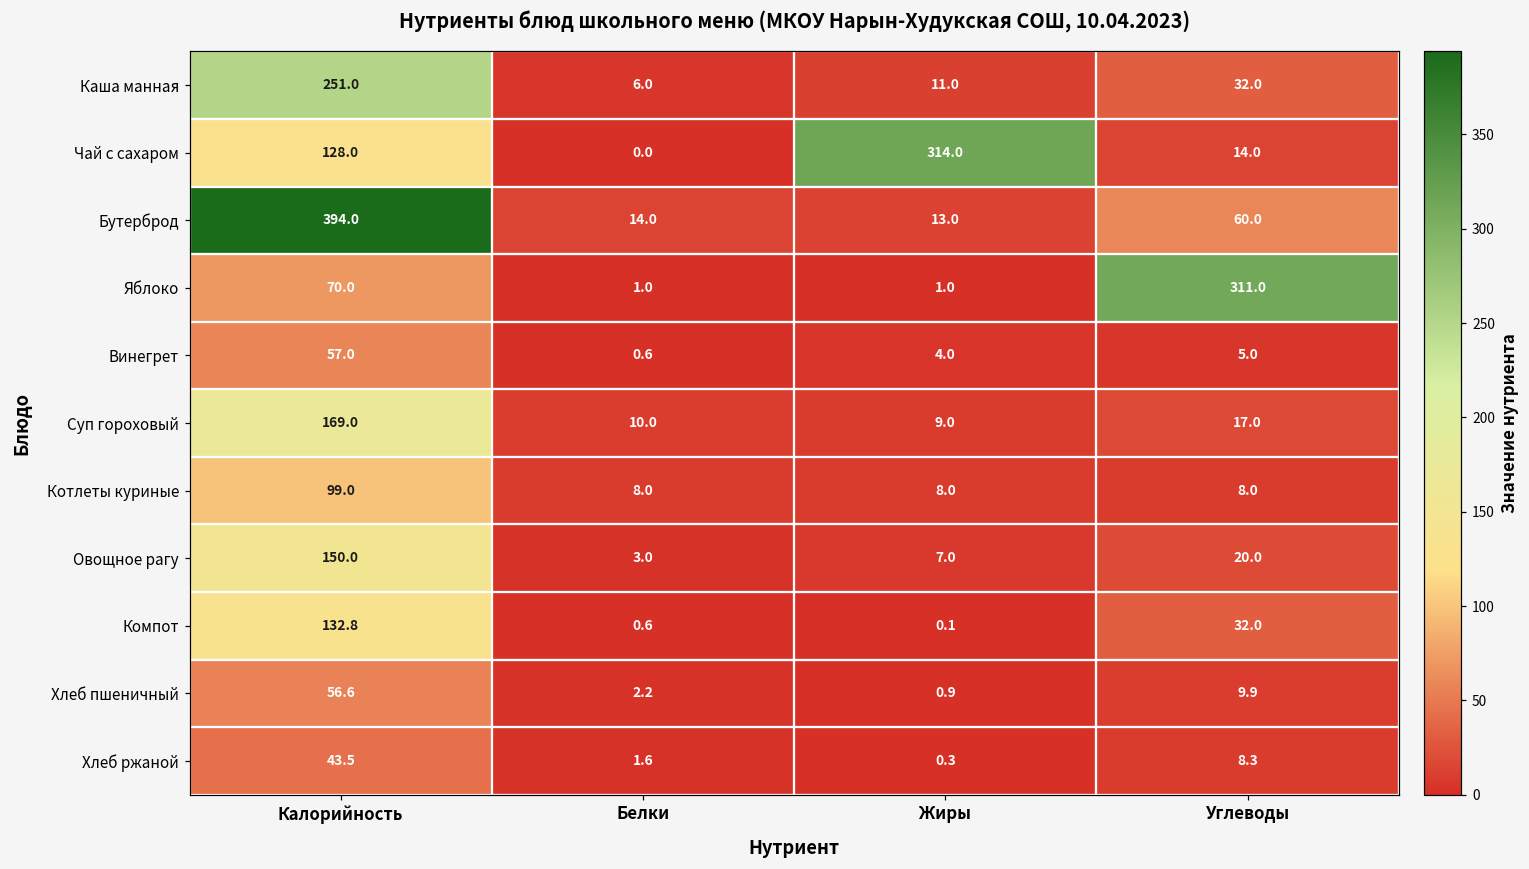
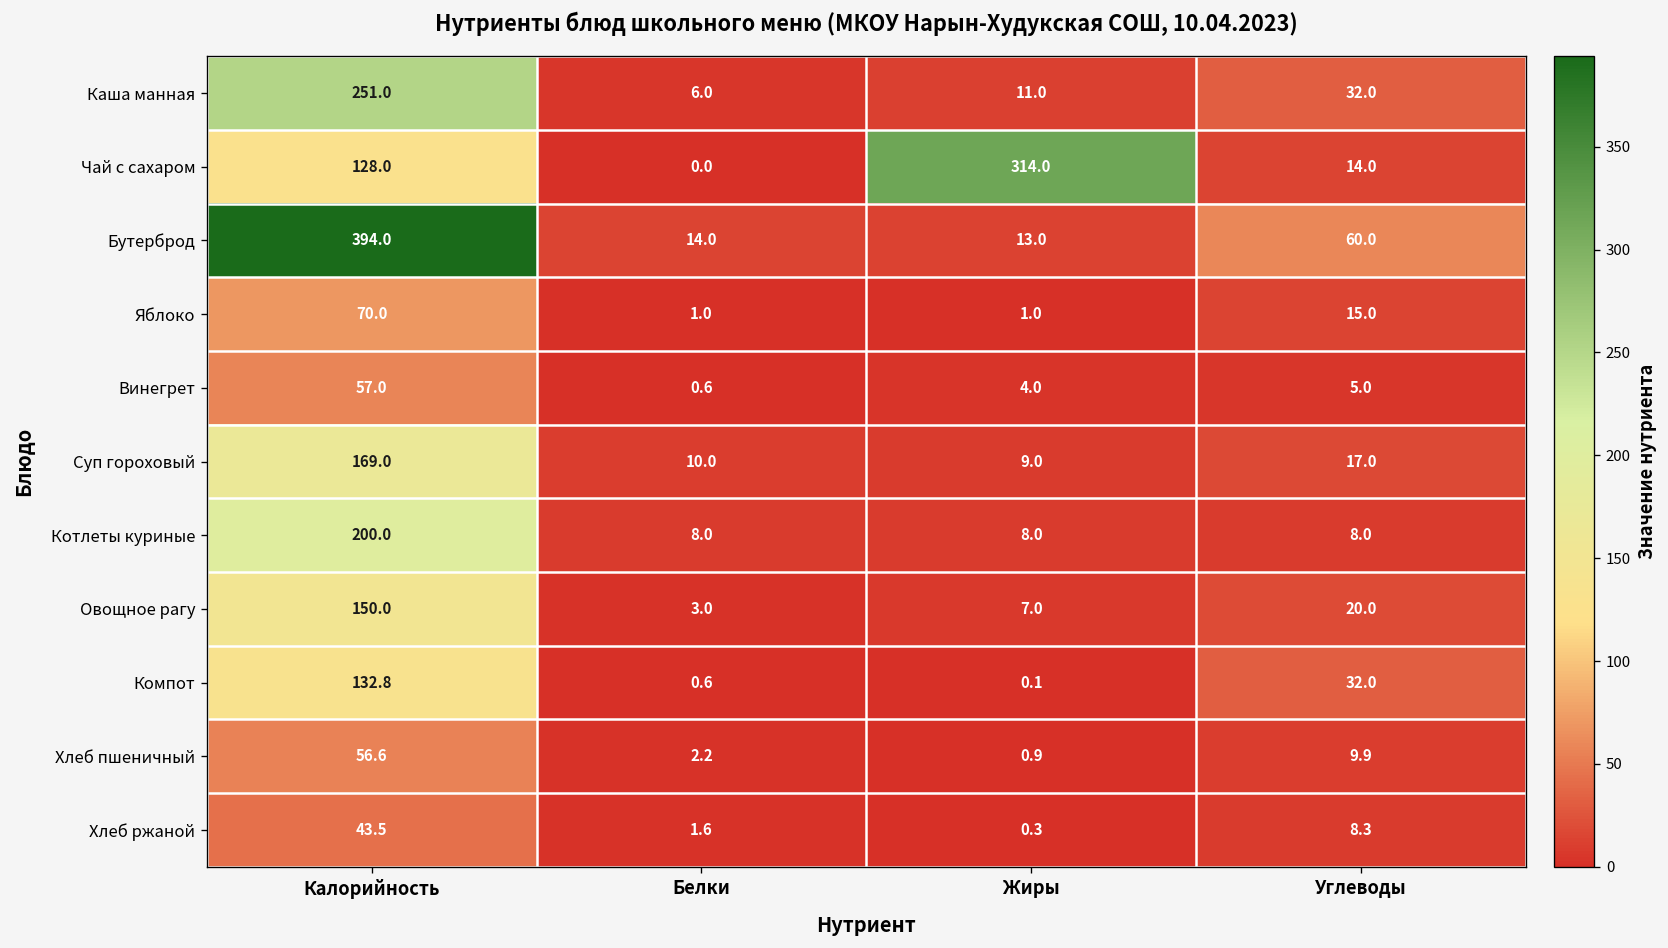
  {
    "Каша манная": {
      "Калорийность": 251.0,
      "Белки": 6.0,
      "Жиры": 11.0,
      "Углеводы": 32.0
    },
    "Чай с сахаром": {
      "Калорийность": 128.0,
      "Белки": 0.0,
      "Жиры": 314.0,
      "Углеводы": 14.0
    },
    "Бутерброд": {
      "Калорийность": 394.0,
      "Белки": 14.0,
      "Жиры": 13.0,
      "Углеводы": 60.0
    },
    "Яблоко": {
      "Калорийность": 70.0,
      "Белки": 1.0,
      "Жиры": 1.0,
-     "Углеводы": 311.0
+     "Углеводы": 15.0
    },
    "Винегрет": {
      "Калорийность": 57.0,
      "Белки": 0.6,
      "Жиры": 4.0,
      "Углеводы": 5.0
    },
    "Суп гороховый": {
      "Калорийность": 169.0,
      "Белки": 10.0,
      "Жиры": 9.0,
      "Углеводы": 17.0
    },
    "Котлеты куриные": {
-     "Калорийность": 99.0,
+     "Калорийность": 200.0,
      "Белки": 8.0,
      "Жиры": 8.0,
      "Углеводы": 8.0
    },
    "Овощное рагу": {
      "Калорийность": 150.0,
      "Белки": 3.0,
      "Жиры": 7.0,
      "Углеводы": 20.0
    },
    "Компот": {
      "Калорийность": 132.8,
      "Белки": 0.6,
      "Жиры": 0.1,
      "Углеводы": 32.0
    },
    "Хлеб пшеничный": {
      "Калорийность": 56.6,
      "Белки": 2.2,
      "Жиры": 0.9,
      "Углеводы": 9.9
    },
    "Хлеб ржаной": {
      "Калорийность": 43.5,
      "Белки": 1.6,
      "Жиры": 0.3,
      "Углеводы": 8.3
    }
  }
